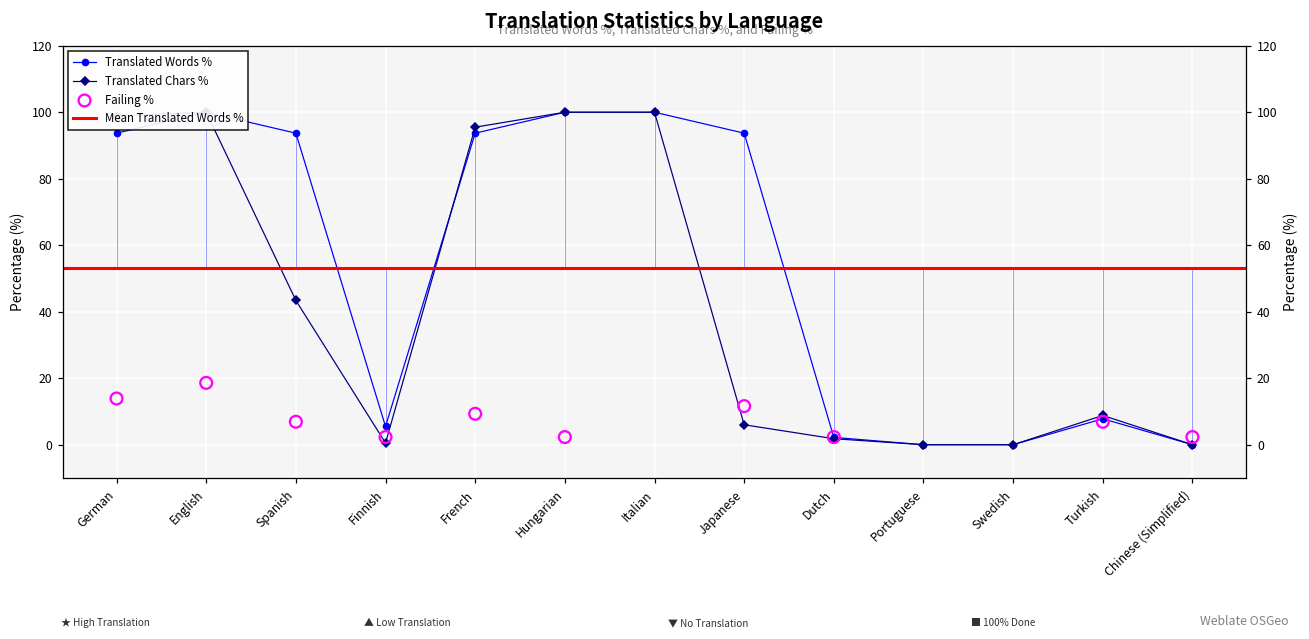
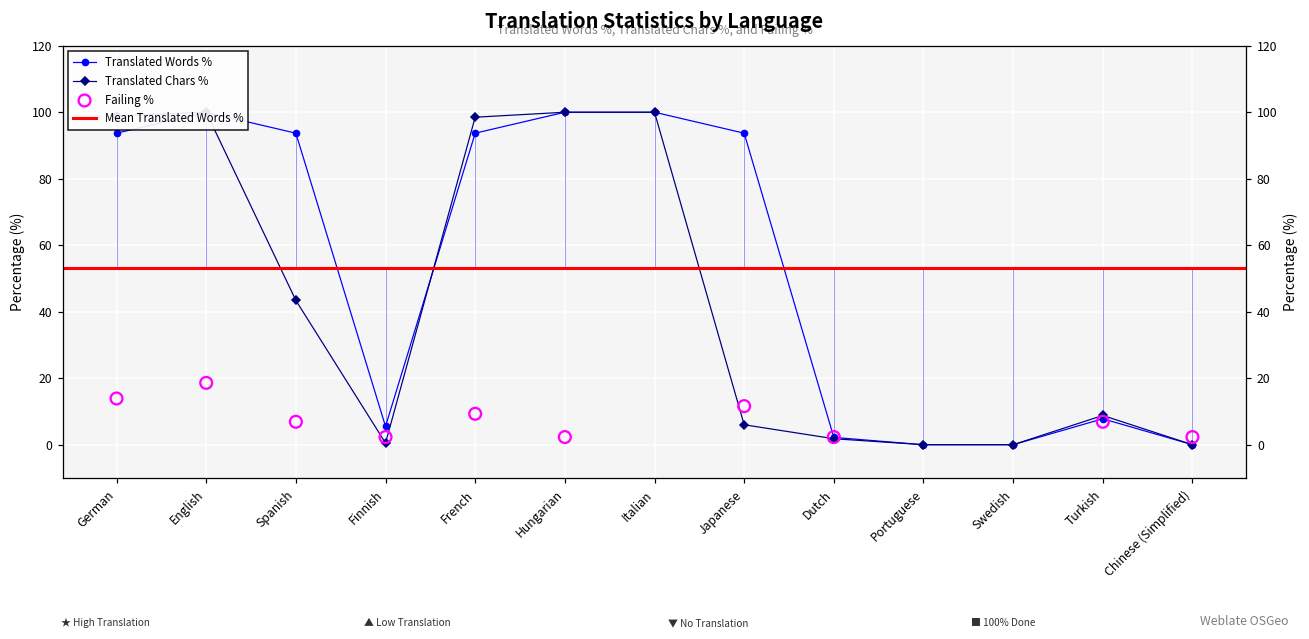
  {
    "Translated Chars %": {
      "Spanish": 43,
      "Finnish": 1,
-     "French": 96,
+     "French": 99,
      "Japanese": 6,
      "Turkish": 9
    }
  }
